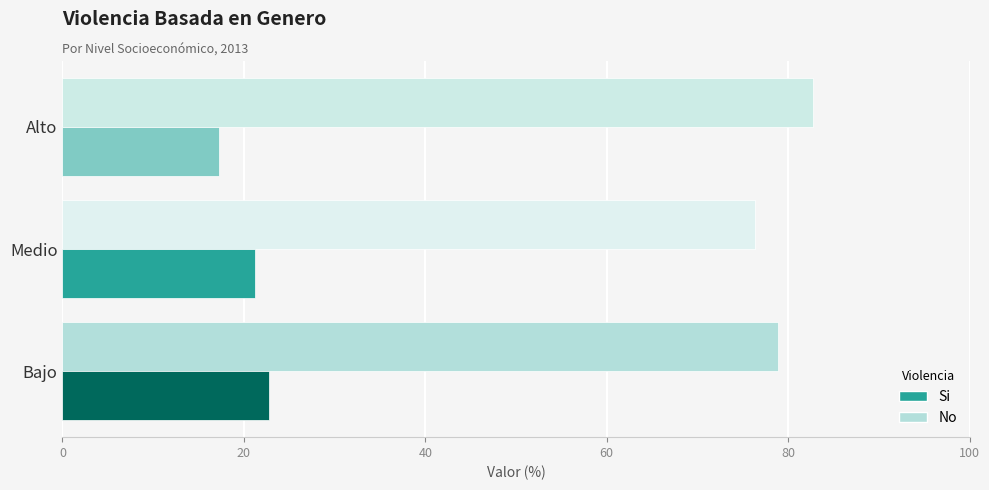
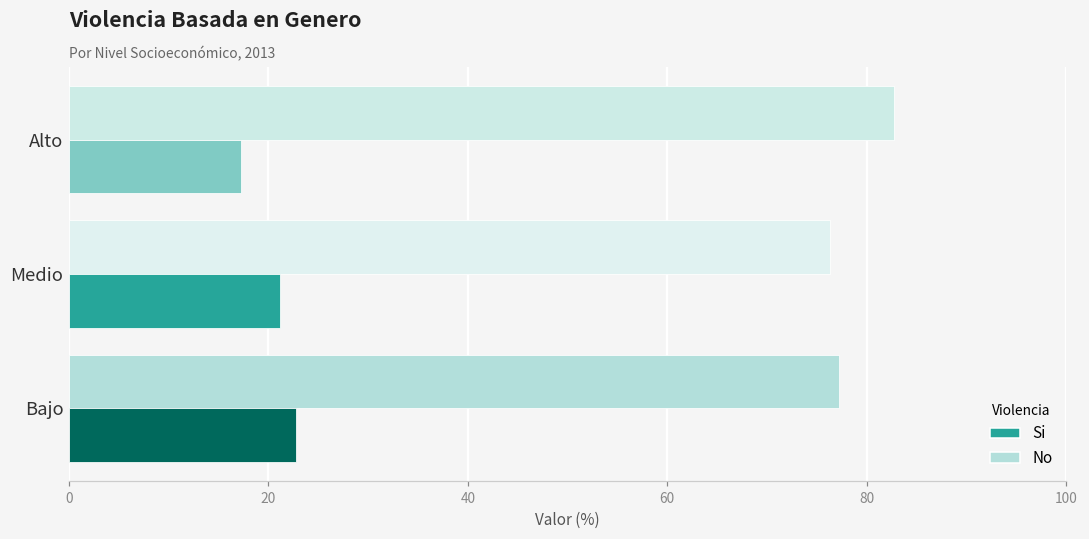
  {
    "No": {
      "Alto": 83,
      "Medio": 76,
-     "Bajo": 79
+     "Bajo": 77
    }
  }
